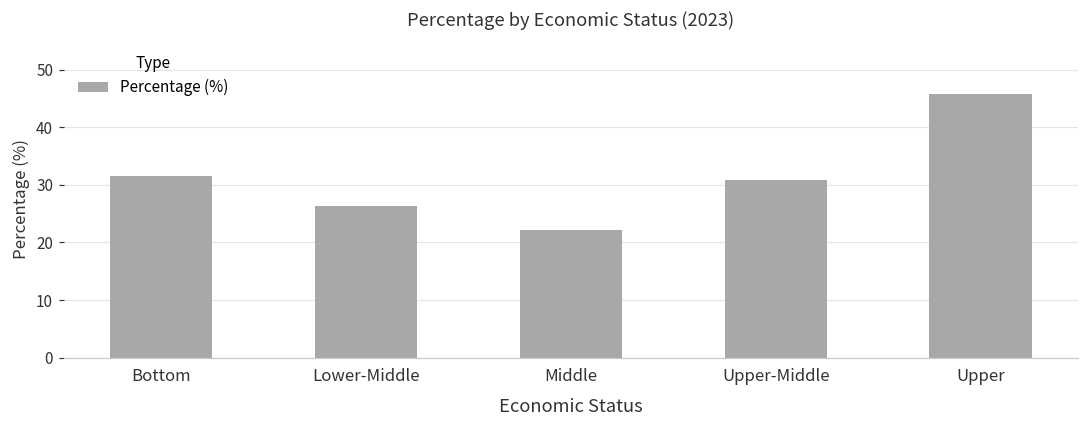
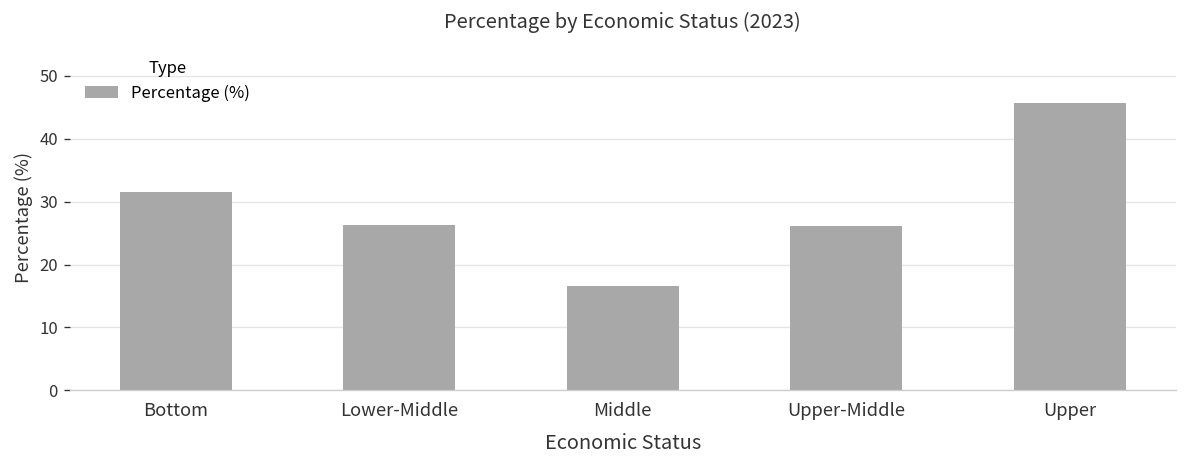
  {
    "Bottom": 32,
    "Lower-Middle": 26,
-   "Middle": 22,
-   "Upper-Middle": 31,
+   "Middle": 17,
+   "Upper-Middle": 26,
    "Upper": 46
  }
